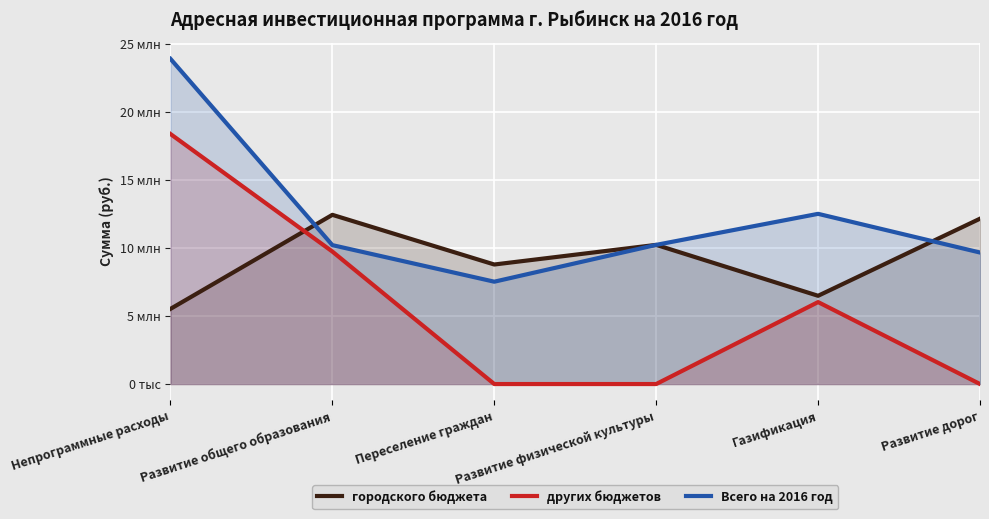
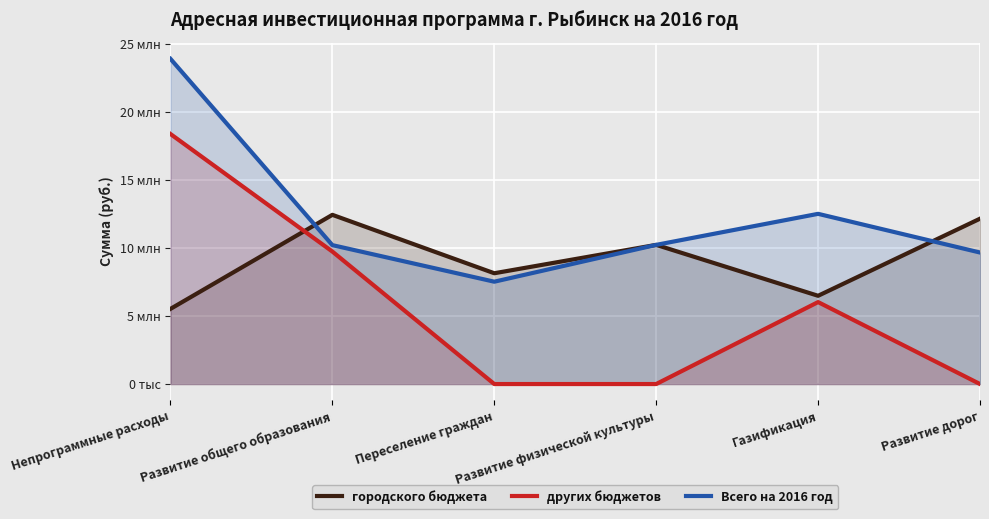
  {
    "городского бюджета": {
      "Непрограммные расходы": "5.5 млн",
      "Развитие общего образования": "12.5 млн",
-     "Переселение граждан": "8.8 млн",
+     "Переселение граждан": "8.2 млн",
      "Газификация": "6.5 млн",
      "Развитие дорог": "12.2 млн"
    },
    "других бюджетов": {
      "Непрограммные расходы": "18.4 млн",
      "Развитие общего образования": "9.7 млн",
      "Переселение граждан": "0.0 млн",
      "Развитие физической культуры": "0.0 млн",
      "Газификация": "6.0 млн",
      "Развитие дорог": "0.0 млн"
    },
    "Всего на 2016 год": {
      "Непрограммные расходы": "23.9 млн",
      "Развитие общего образования": "10.2 млн",
      "Переселение граждан": "7.5 млн",
      "Газификация": "12.5 млн",
      "Развитие дорог": "9.7 млн"
    }
  }
